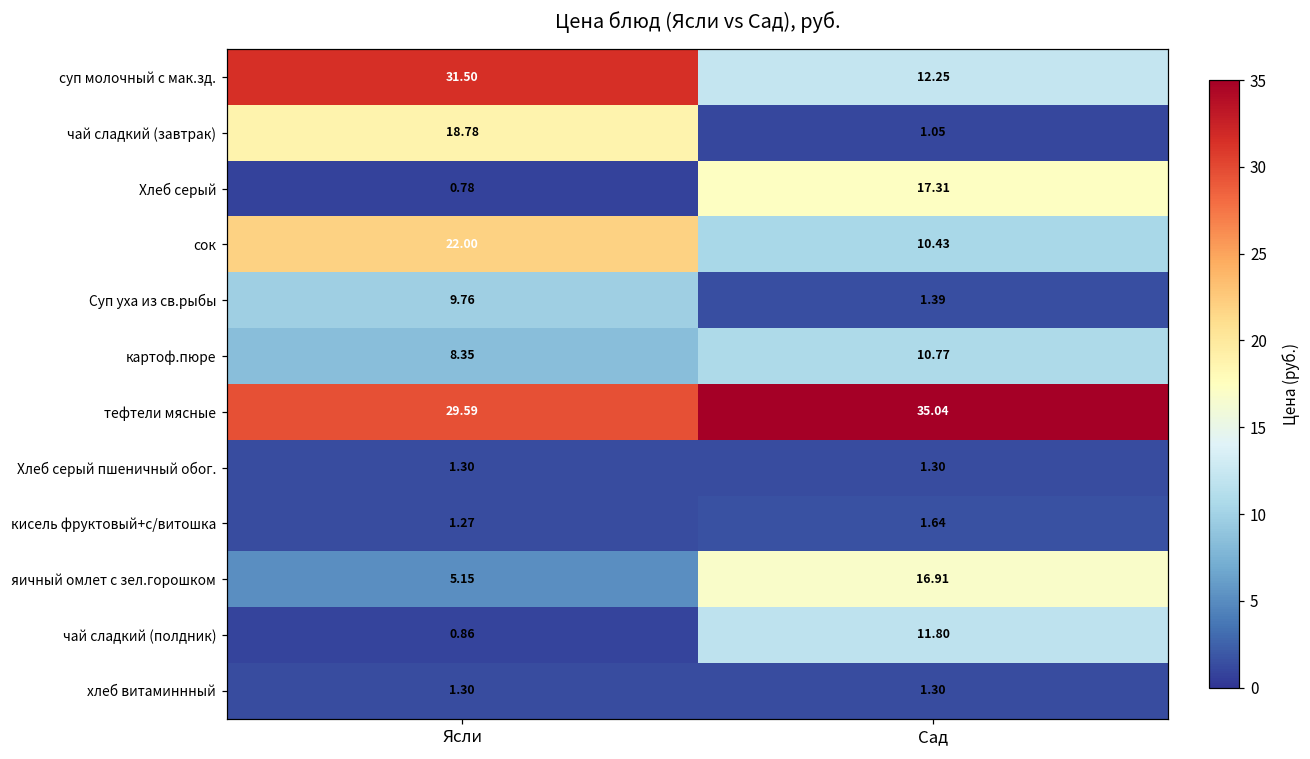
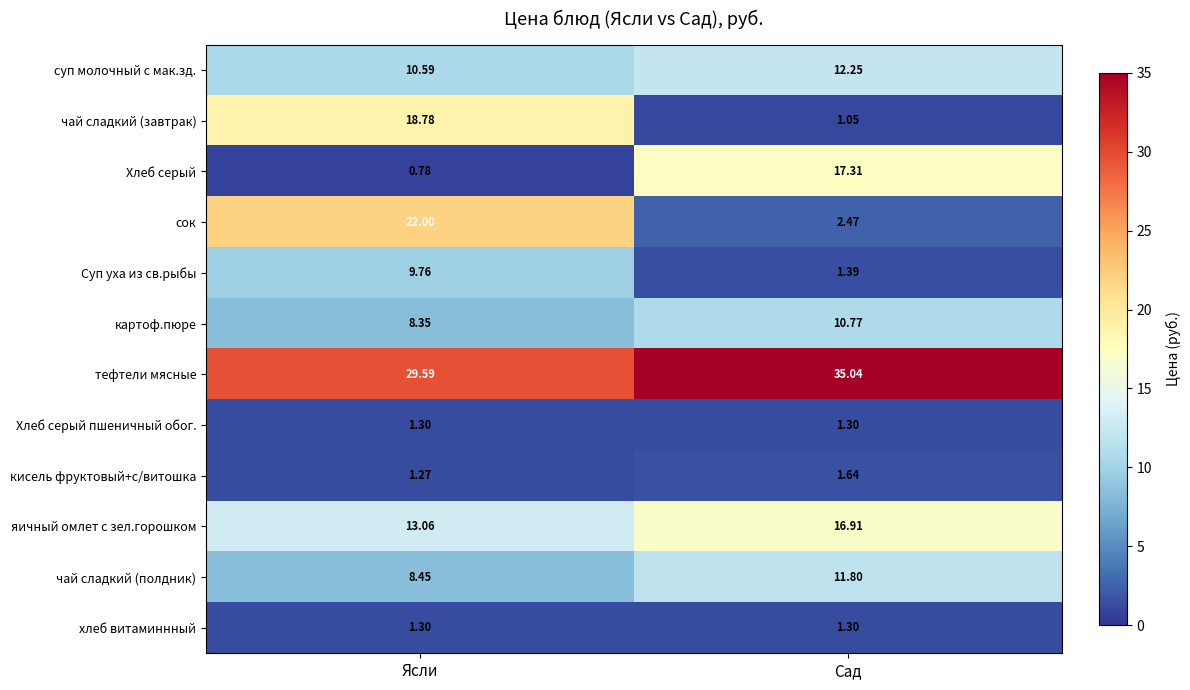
  {
    "суп молочный с мак.зд.": {
-     "Ясли": 31.50,
+     "Ясли": 10.59,
      "Сад": 12.25
    },
    "чай сладкий (завтрак)": {
      "Ясли": 18.78,
      "Сад": 1.05
    },
    "Хлеб серый": {
      "Ясли": 0.78,
      "Сад": 17.31
    },
    "сок": {
      "Ясли": 22.00,
-     "Сад": 10.43
+     "Сад": 2.47
    },
    "Суп уха из св.рыбы": {
      "Ясли": 9.76,
      "Сад": 1.39
    },
    "картоф.пюре": {
      "Ясли": 8.35,
      "Сад": 10.77
    },
    "тефтели мясные": {
      "Ясли": 29.59,
      "Сад": 35.04
    },
    "Хлеб серый пшеничный обог.": {
      "Ясли": 1.30,
      "Сад": 1.30
    },
    "кисель фруктовый+с/витошка": {
      "Ясли": 1.27,
      "Сад": 1.64
    },
    "яичный омлет с зел.горошком": {
-     "Ясли": 5.15,
+     "Ясли": 13.06,
      "Сад": 16.91
    },
    "чай сладкий (полдник)": {
-     "Ясли": 0.86,
+     "Ясли": 8.45,
      "Сад": 11.80
    },
    "хлеб витаминнный": {
      "Ясли": 1.30,
      "Сад": 1.30
    }
  }
